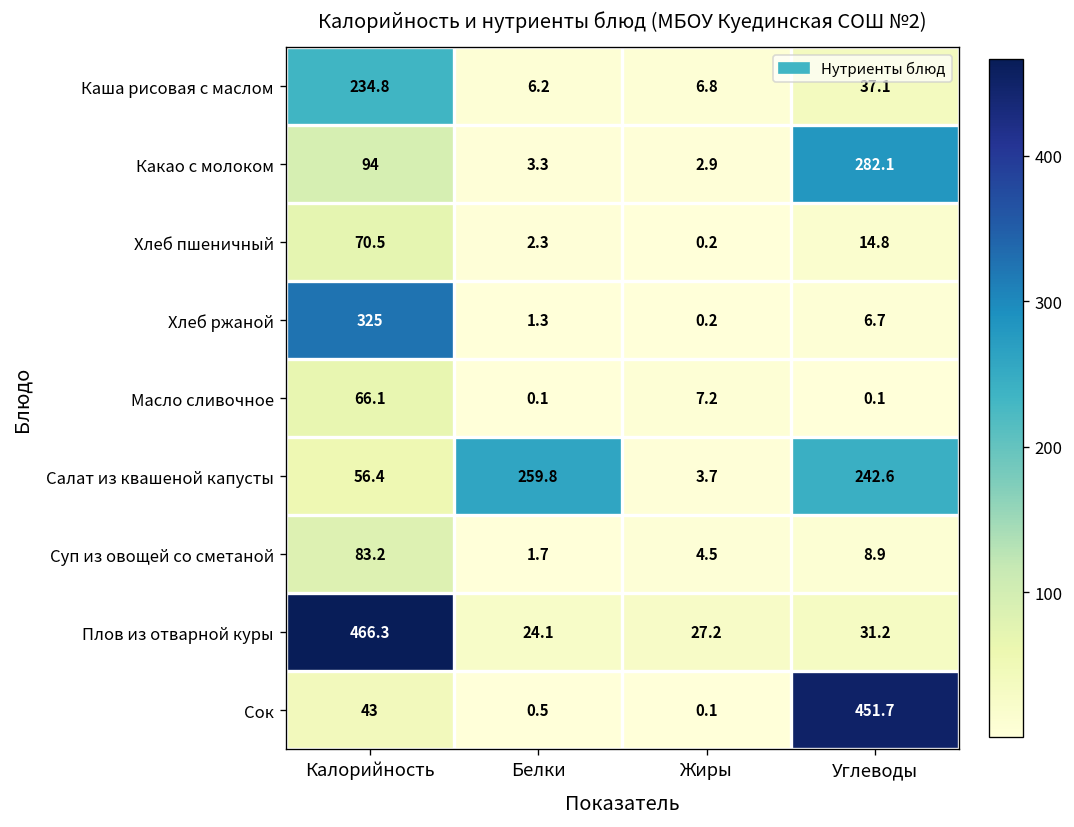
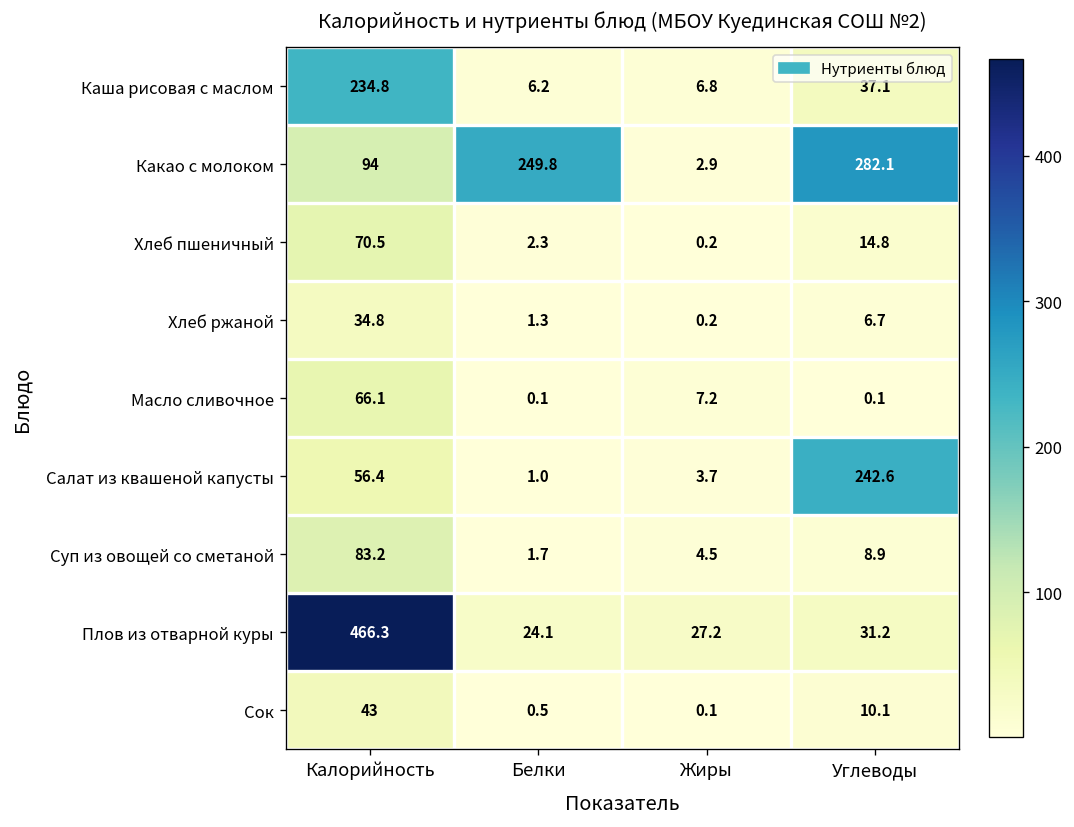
  {
    "Каша рисовая с маслом": {
      "Калорийность": 234.8,
      "Белки": 6.2,
      "Жиры": 6.8
    },
    "Какао с молоком": {
      "Калорийность": 94,
-     "Белки": 3.3,
+     "Белки": 249.8,
      "Жиры": 2.9,
      "Углеводы": 282.1
    },
    "Хлеб пшеничный": {
      "Калорийность": 70.5,
      "Белки": 2.3,
      "Жиры": 0.2,
      "Углеводы": 14.8
    },
    "Хлеб ржаной": {
-     "Калорийность": 325,
+     "Калорийность": 34.8,
      "Белки": 1.3,
      "Жиры": 0.2,
      "Углеводы": 6.7
    },
    "Масло сливочное": {
      "Калорийность": 66.1,
      "Белки": 0.1,
      "Жиры": 7.2,
      "Углеводы": 0.1
    },
    "Салат из квашеной капусты": {
      "Калорийность": 56.4,
-     "Белки": 259.8,
+     "Белки": 1.0,
      "Жиры": 3.7,
      "Углеводы": 242.6
    },
    "Суп из овощей со сметаной": {
      "Калорийность": 83.2,
      "Белки": 1.7,
      "Жиры": 4.5,
      "Углеводы": 8.9
    },
    "Плов из отварной куры": {
      "Калорийность": 466.3,
      "Белки": 24.1,
      "Жиры": 27.2,
      "Углеводы": 31.2
    },
    "Сок": {
      "Калорийность": 43,
      "Белки": 0.5,
      "Жиры": 0.1,
-     "Углеводы": 451.7
+     "Углеводы": 10.1
    }
  }
